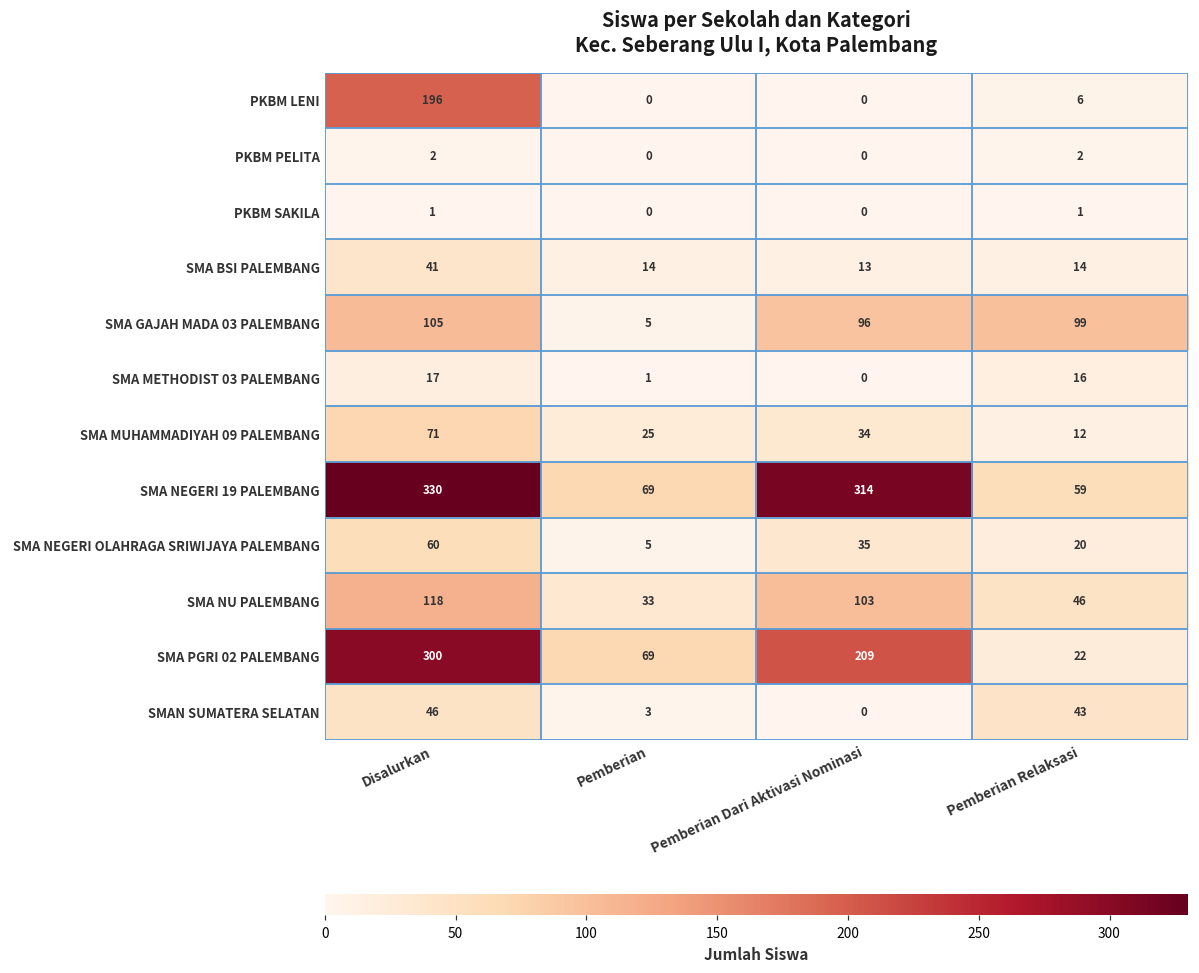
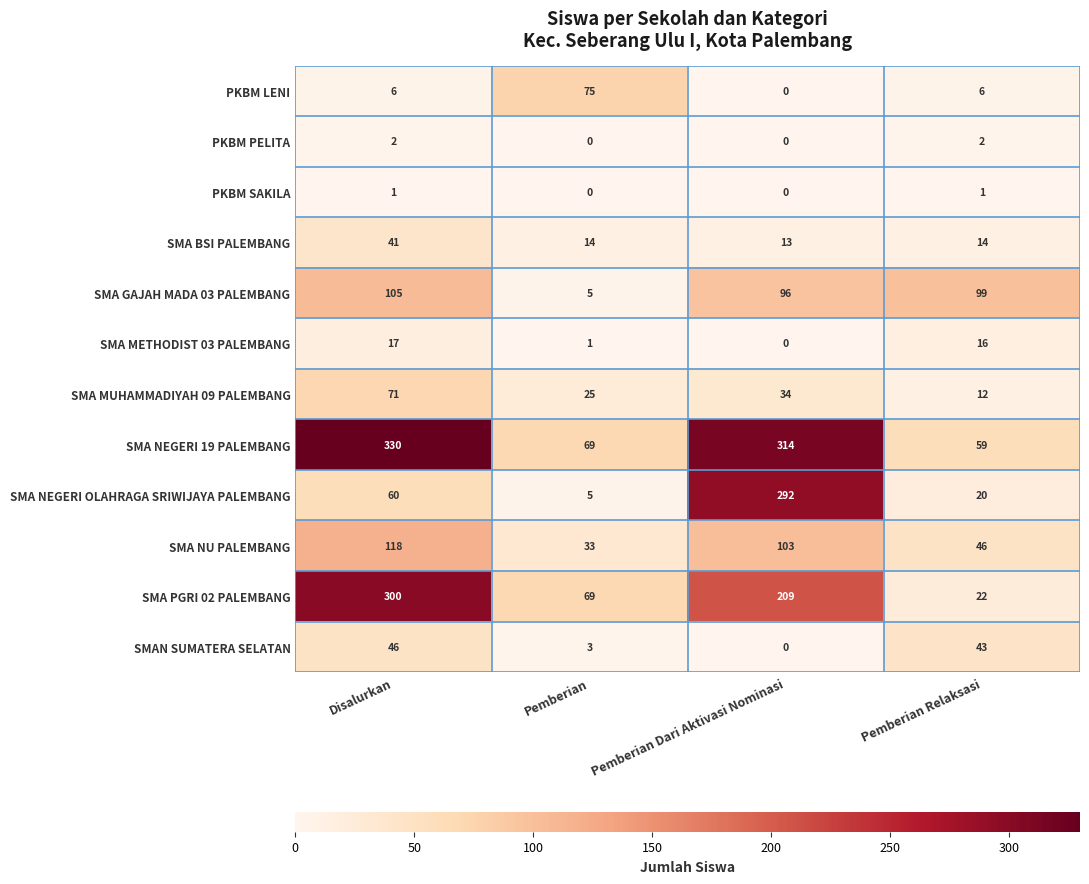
  {
    "PKBM LENI": {
-     "Disalurkan": 196,
-     "Pemberian": 0,
+     "Disalurkan": 6,
+     "Pemberian": 75,
      "Pemberian Dari Aktivasi Nominasi": 0,
      "Pemberian Relaksasi": 6
    },
    "PKBM PELITA": {
      "Disalurkan": 2,
      "Pemberian": 0,
      "Pemberian Dari Aktivasi Nominasi": 0,
      "Pemberian Relaksasi": 2
    },
    "PKBM SAKILA": {
      "Disalurkan": 1,
      "Pemberian": 0,
      "Pemberian Dari Aktivasi Nominasi": 0,
      "Pemberian Relaksasi": 1
    },
    "SMA BSI PALEMBANG": {
      "Disalurkan": 41,
      "Pemberian": 14,
      "Pemberian Dari Aktivasi Nominasi": 13,
      "Pemberian Relaksasi": 14
    },
    "SMA GAJAH MADA 03 PALEMBANG": {
      "Disalurkan": 105,
      "Pemberian": 5,
      "Pemberian Dari Aktivasi Nominasi": 96,
      "Pemberian Relaksasi": 99
    },
    "SMA METHODIST 03 PALEMBANG": {
      "Disalurkan": 17,
      "Pemberian": 1,
      "Pemberian Dari Aktivasi Nominasi": 0,
      "Pemberian Relaksasi": 16
    },
    "SMA MUHAMMADIYAH 09 PALEMBANG": {
      "Disalurkan": 71,
      "Pemberian": 25,
      "Pemberian Dari Aktivasi Nominasi": 34,
      "Pemberian Relaksasi": 12
    },
    "SMA NEGERI 19 PALEMBANG": {
      "Disalurkan": 330,
      "Pemberian": 69,
      "Pemberian Dari Aktivasi Nominasi": 314,
      "Pemberian Relaksasi": 59
    },
    "SMA NEGERI OLAHRAGA SRIWIJAYA PALEMBANG": {
      "Disalurkan": 60,
      "Pemberian": 5,
-     "Pemberian Dari Aktivasi Nominasi": 35,
+     "Pemberian Dari Aktivasi Nominasi": 292,
      "Pemberian Relaksasi": 20
    },
    "SMA NU PALEMBANG": {
      "Disalurkan": 118,
      "Pemberian": 33,
      "Pemberian Dari Aktivasi Nominasi": 103,
      "Pemberian Relaksasi": 46
    },
    "SMA PGRI 02 PALEMBANG": {
      "Disalurkan": 300,
      "Pemberian": 69,
      "Pemberian Dari Aktivasi Nominasi": 209,
      "Pemberian Relaksasi": 22
    },
    "SMAN SUMATERA SELATAN": {
      "Disalurkan": 46,
      "Pemberian": 3,
      "Pemberian Dari Aktivasi Nominasi": 0,
      "Pemberian Relaksasi": 43
    }
  }
